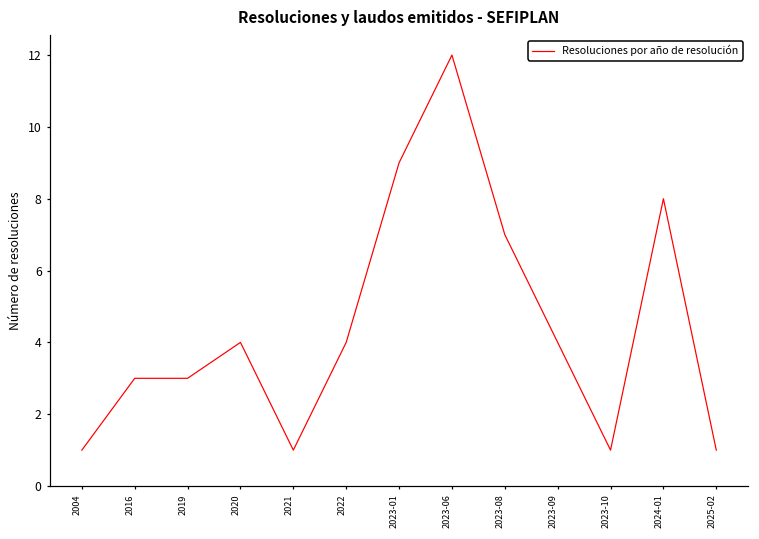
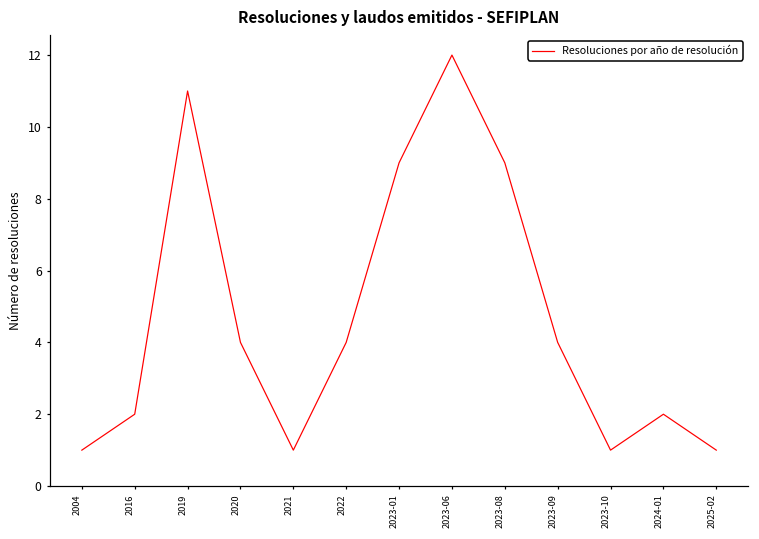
  {
    "2004": 1,
-   "2016": 3,
-   "2019": 3,
+   "2016": 2,
+   "2019": 11,
    "2020": 4,
    "2021": 1,
    "2022": 4,
    "2023-01": 9,
    "2023-06": 12,
-   "2023-08": 7,
+   "2023-08": 9,
    "2023-09": 4,
    "2023-10": 1,
-   "2024-01": 8,
+   "2024-01": 2,
    "2025-02": 1
  }
